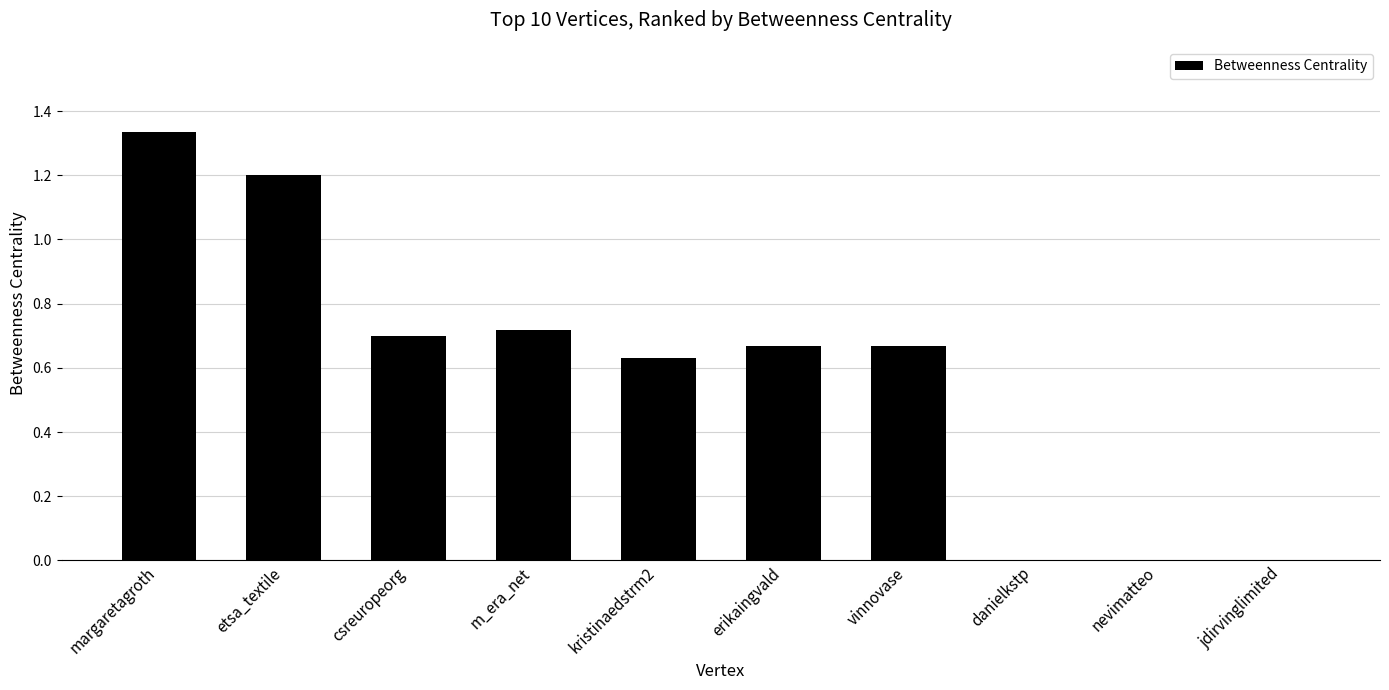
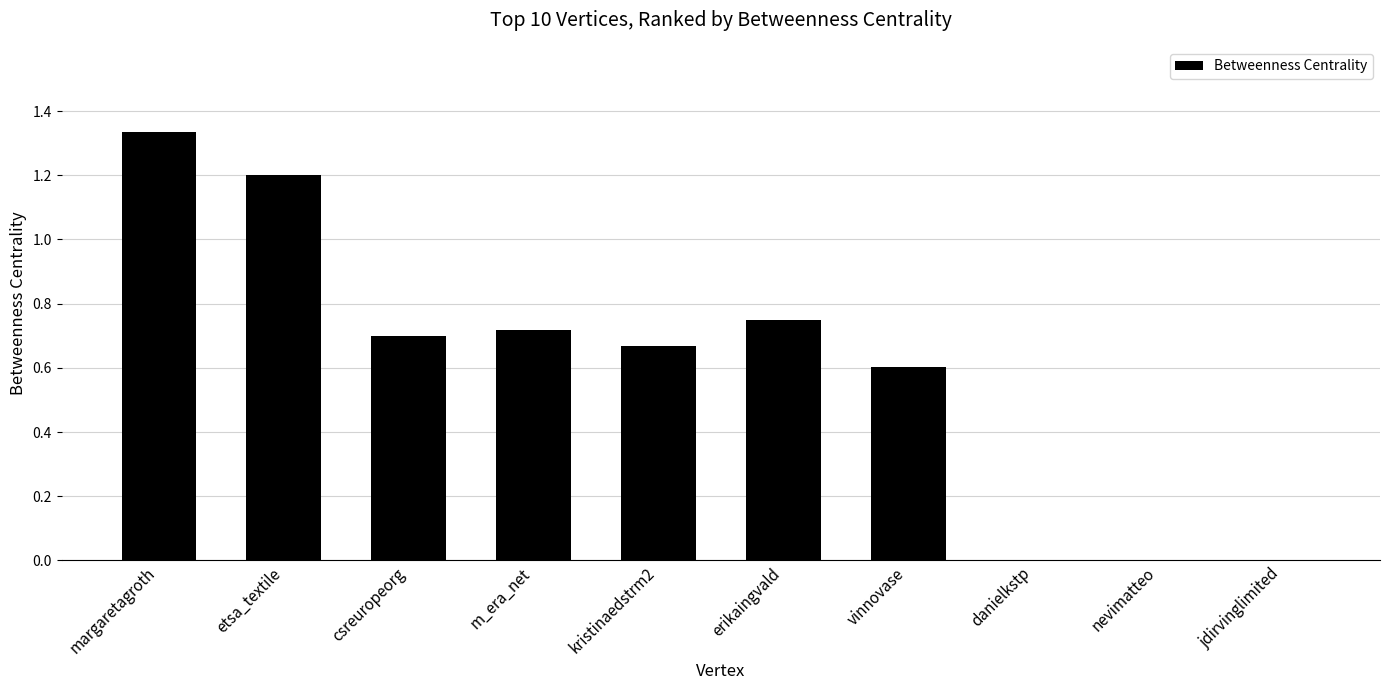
  {
    "margaretagroth": 1.33,
    "etsa_textile": 1.20,
    "csreuropeorg": 0.70,
    "m_era_net": 0.72,
-   "kristinaedstrm2": 0.63,
-   "erikaingvald": 0.67,
-   "vinnovase": 0.67,
+   "kristinaedstrm2": 0.67,
+   "erikaingvald": 0.75,
+   "vinnovase": 0.60,
    "danielkstp": 0.00,
    "nevimatteo": 0.00,
    "jdirvinglimited": 0.00
  }
